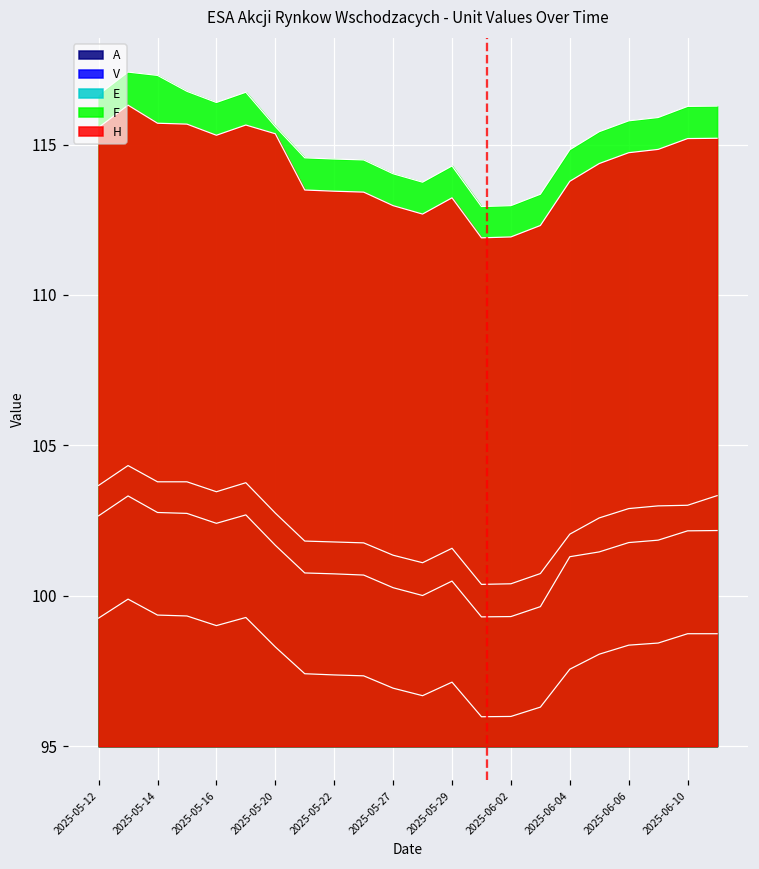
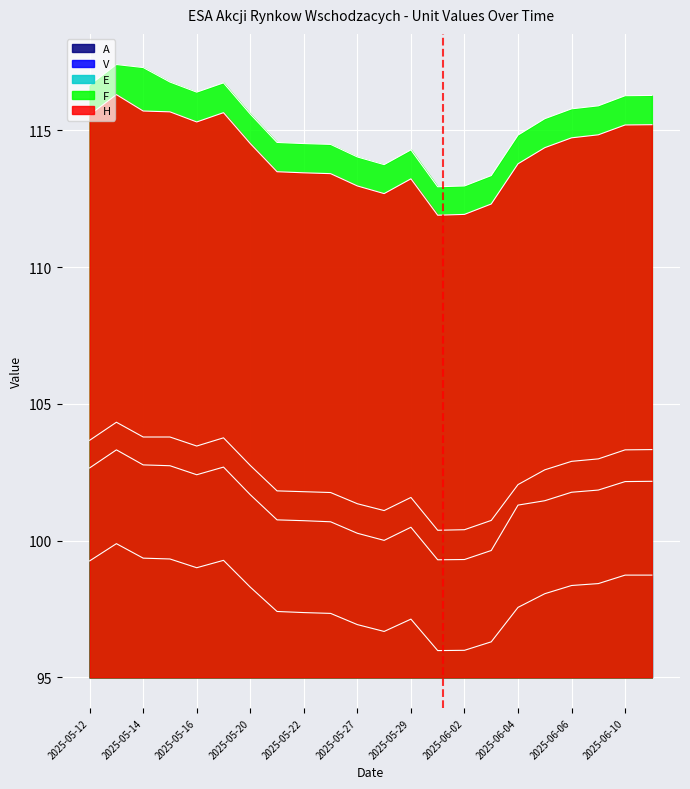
  {
    "A": {
      "2025-05-12": 99.3,
      "2025-05-14": 99.4,
      "2025-05-16": 99.0,
      "2025-05-20": 98.3,
      "2025-05-22": 97.4,
      "2025-05-27": 96.9,
      "2025-05-29": 97.1,
      "2025-06-02": 96.0,
      "2025-06-04": 97.6,
      "2025-06-06": 98.4,
      "2025-06-10": 98.7
    },
    "V": {
      "2025-05-12": 102.7,
      "2025-05-14": 102.8,
      "2025-05-16": 102.4,
      "2025-05-20": 101.7,
      "2025-05-22": 100.7,
      "2025-05-27": 100.3,
      "2025-05-29": 100.5,
      "2025-06-02": 99.3,
      "2025-06-04": 101.3,
      "2025-06-06": 101.8,
      "2025-06-10": 102.2
    },
    "E": {
      "2025-05-12": 103.7,
      "2025-05-14": 103.8,
      "2025-05-16": 103.5,
      "2025-05-20": 102.8,
      "2025-05-22": 101.8,
      "2025-05-27": 101.4,
      "2025-05-29": 101.6,
      "2025-06-02": 100.4,
      "2025-06-04": 102.1,
      "2025-06-06": 102.9,
-     "2025-06-10": 103.0
+     "2025-06-10": 103.3
    },
    "F": {
      "2025-05-14": 117.3,
      "2025-05-16": 116.4,
      "2025-05-20": 115.6,
      "2025-05-22": 114.5,
      "2025-05-27": 114.0,
      "2025-05-29": 114.3,
      "2025-06-02": 113.0,
      "2025-06-04": 114.8,
      "2025-06-06": 115.8,
      "2025-06-10": 116.3
    },
    "H": {
      "2025-05-14": 115.7,
      "2025-05-16": 115.3,
-     "2025-05-20": 115.4,
+     "2025-05-20": 114.5,
      "2025-05-22": 113.5,
      "2025-05-27": 113.0,
      "2025-05-29": 113.2,
      "2025-06-02": 111.9,
      "2025-06-04": 113.8,
      "2025-06-06": 114.7,
      "2025-06-10": 115.2
    }
  }
